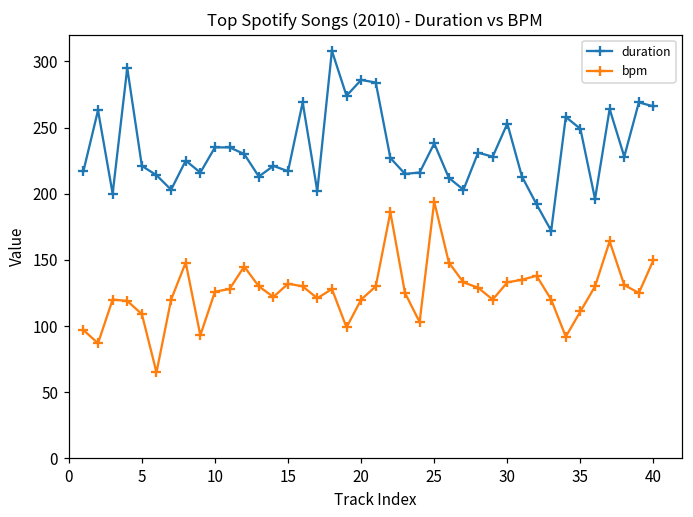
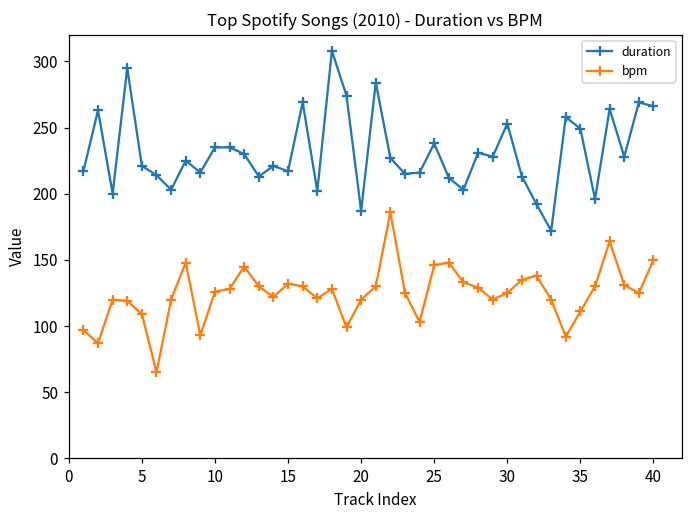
  {
    "duration": {
      "5": 221,
      "10": 235,
      "15": 217,
-     "20": 286,
+     "20": 187,
      "25": 238,
      "30": 253,
      "35": 249,
      "40": 266
    },
    "bpm": {
      "5": 109,
      "10": 126,
      "15": 132,
      "20": 120,
-     "25": 194,
-     "30": 133,
+     "25": 146,
+     "30": 125,
      "35": 111,
      "40": 150
    }
  }
